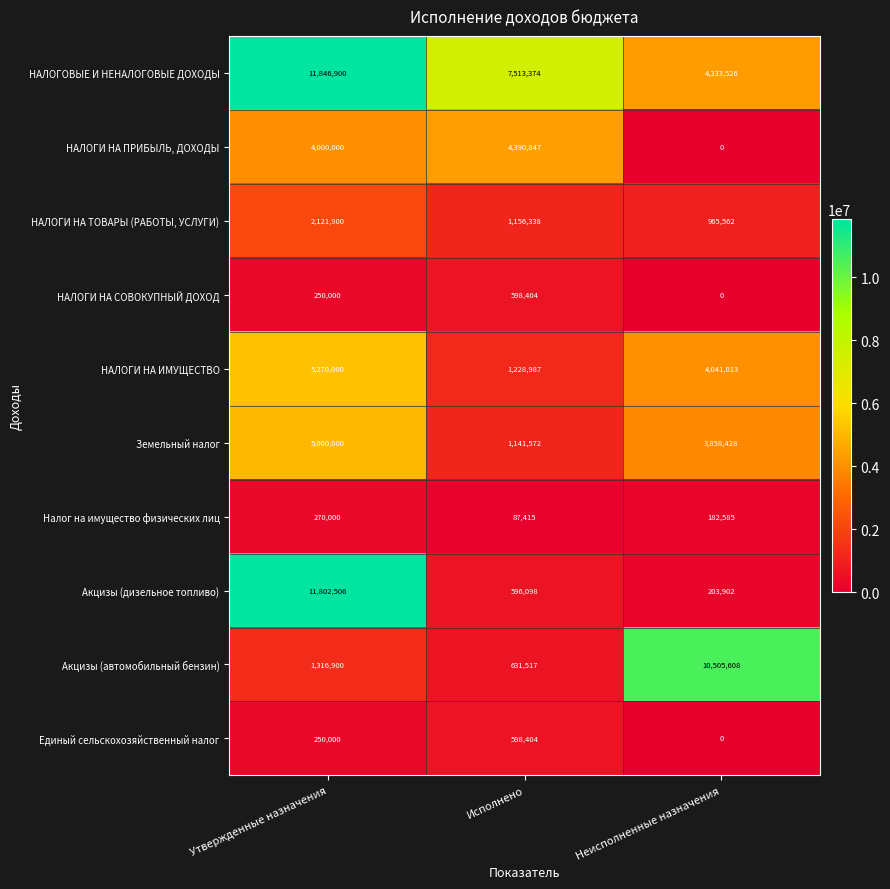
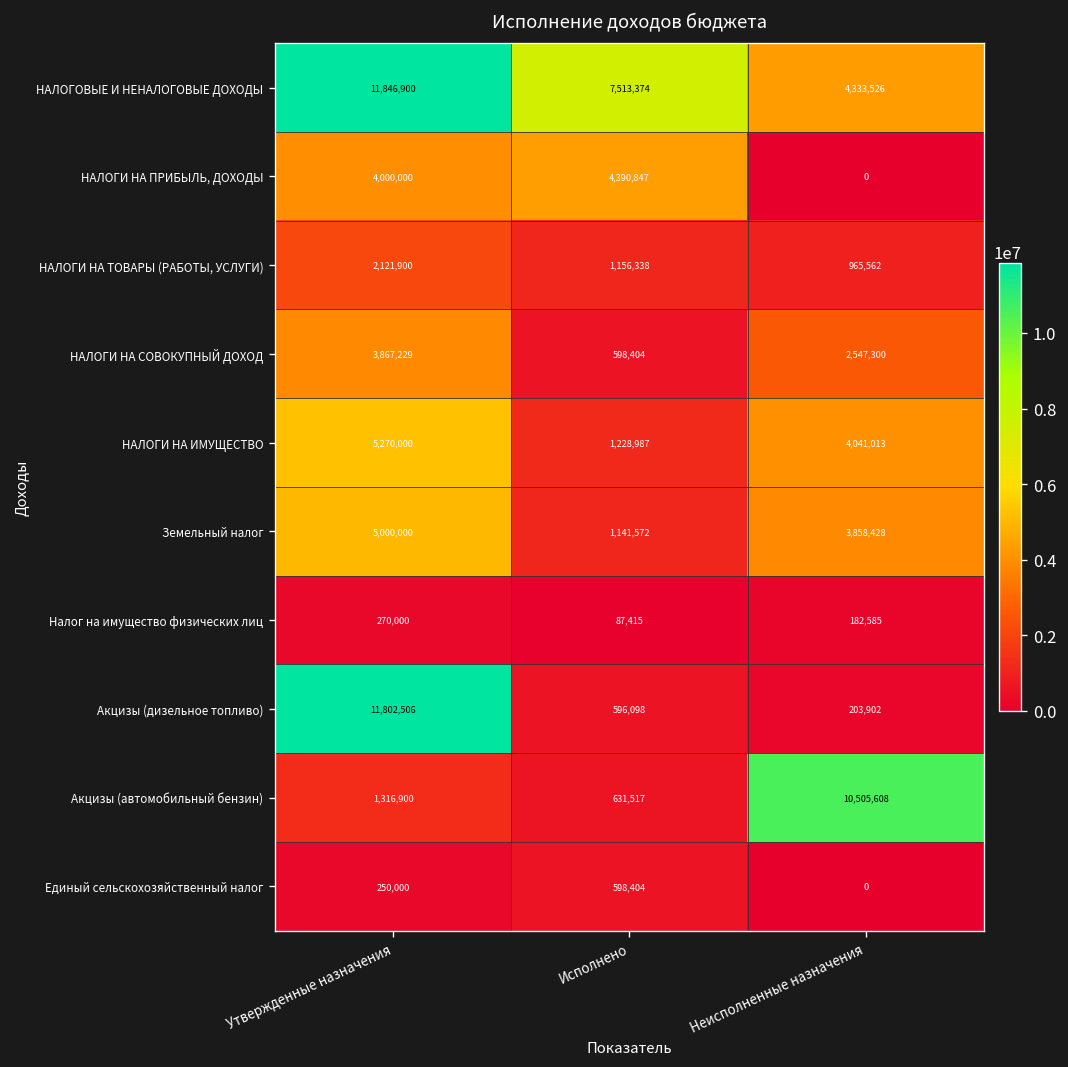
  {
    "НАЛОГОВЫЕ И НЕНАЛОГОВЫЕ ДОХОДЫ": {
      "Утвержденные назначения": "11,846,900",
      "Исполнено": "7,513,374",
      "Неисполненные назначения": "4,333,526"
    },
    "НАЛОГИ НА ПРИБЫЛЬ, ДОХОДЫ": {
      "Утвержденные назначения": "4,000,000",
      "Исполнено": "4,390,847",
      "Неисполненные назначения": "0"
    },
    "НАЛОГИ НА ТОВАРЫ (РАБОТЫ, УСЛУГИ)": {
      "Утвержденные назначения": "2,121,900",
      "Исполнено": "1,156,338",
      "Неисполненные назначения": "965,562"
    },
    "НАЛОГИ НА СОВОКУПНЫЙ ДОХОД": {
-     "Утвержденные назначения": "250,000",
+     "Утвержденные назначения": "3,867,229",
      "Исполнено": "598,404",
-     "Неисполненные назначения": "0"
+     "Неисполненные назначения": "2,547,300"
    },
    "НАЛОГИ НА ИМУЩЕСТВО": {
      "Утвержденные назначения": "5,270,000",
      "Исполнено": "1,228,987",
      "Неисполненные назначения": "4,041,013"
    },
    "Земельный налог": {
      "Утвержденные назначения": "5,000,000",
      "Исполнено": "1,141,572",
      "Неисполненные назначения": "3,858,428"
    },
    "Налог на имущество физических лиц": {
      "Утвержденные назначения": "270,000",
      "Исполнено": "87,415",
      "Неисполненные назначения": "182,585"
    },
    "Акцизы (дизельное топливо)": {
      "Утвержденные назначения": "11,802,506",
      "Исполнено": "596,098",
      "Неисполненные назначения": "203,902"
    },
    "Акцизы (автомобильный бензин)": {
      "Утвержденные назначения": "1,316,900",
      "Исполнено": "631,517",
      "Неисполненные назначения": "10,505,608"
    },
    "Единый сельскохозяйственный налог": {
      "Утвержденные назначения": "250,000",
      "Исполнено": "598,404",
      "Неисполненные назначения": "0"
    }
  }
